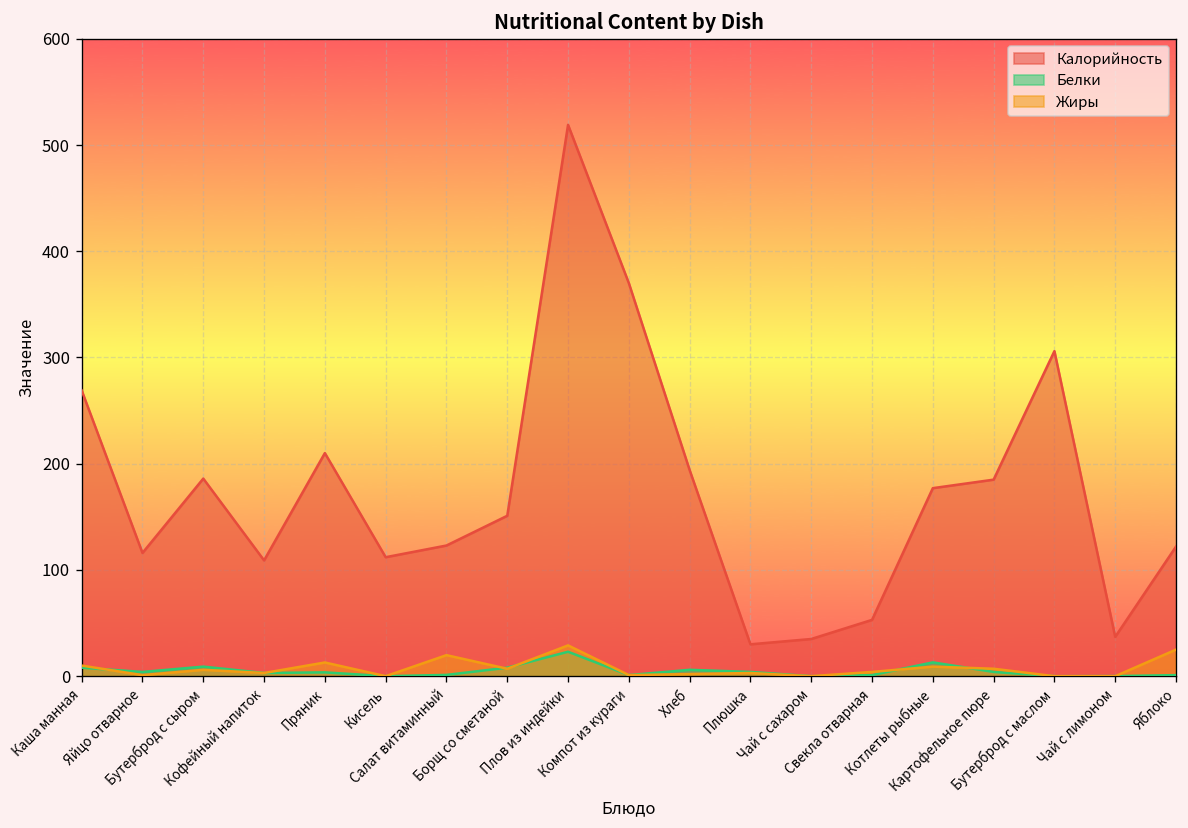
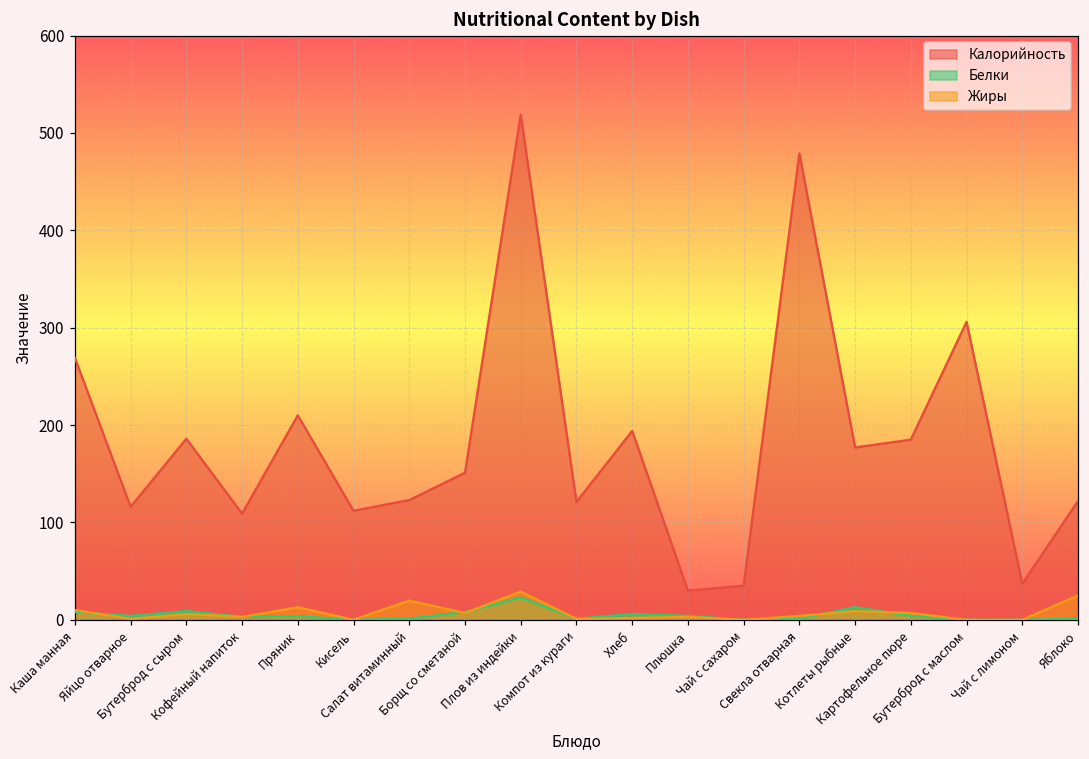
  {
    "Калорийность": {
      "Каша манная": 270,
      "Яйцо отварное": 120,
      "Бутерброд с сыром": 190,
      "Кофейный напиток": 110,
      "Пряник": 210,
      "Кисель": 110,
      "Салат витаминный": 120,
      "Борщ со сметаной": 150,
      "Плов из индейки": 520,
-     "Компот из кураги": 370,
+     "Компот из кураги": 120,
      "Хлеб": 190,
      "Плюшка": 30,
      "Чай с сахаром": 40,
-     "Свекла отварная": 50,
+     "Свекла отварная": 480,
      "Котлеты рыбные": 180,
      "Картофельное пюре": 190,
      "Бутерброд с маслом": 310,
      "Чай с лимоном": 40,
      "Яблоко": 120
    },
    "Белки": {
      "Яйцо отварное": 0,
      "Бутерброд с сыром": 10,
      "Пряник": 0,
      "Салат витаминный": 0,
      "Плов из индейки": 20,
      "Хлеб": 10,
      "Свекла отварная": 0,
      "Котлеты рыбные": 10,
      "Картофельное пюре": 0,
      "Яблоко": 0
    },
    "Жиры": {
      "Яйцо отварное": 0,
      "Бутерброд с сыром": 10,
      "Пряник": 10,
      "Салат витаминный": 20,
      "Плов из индейки": 30,
      "Хлеб": 0,
      "Свекла отварная": 0,
      "Котлеты рыбные": 10,
      "Картофельное пюре": 10,
      "Яблоко": 30
    }
  }
